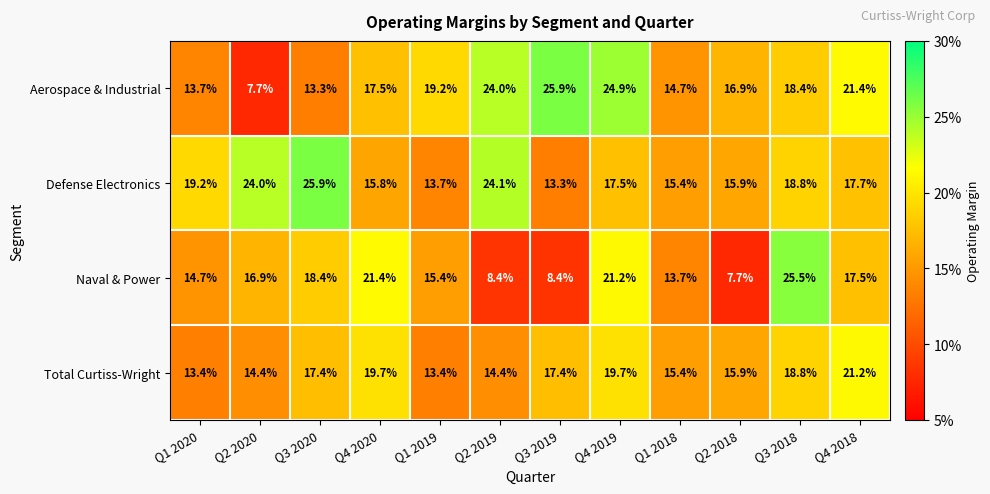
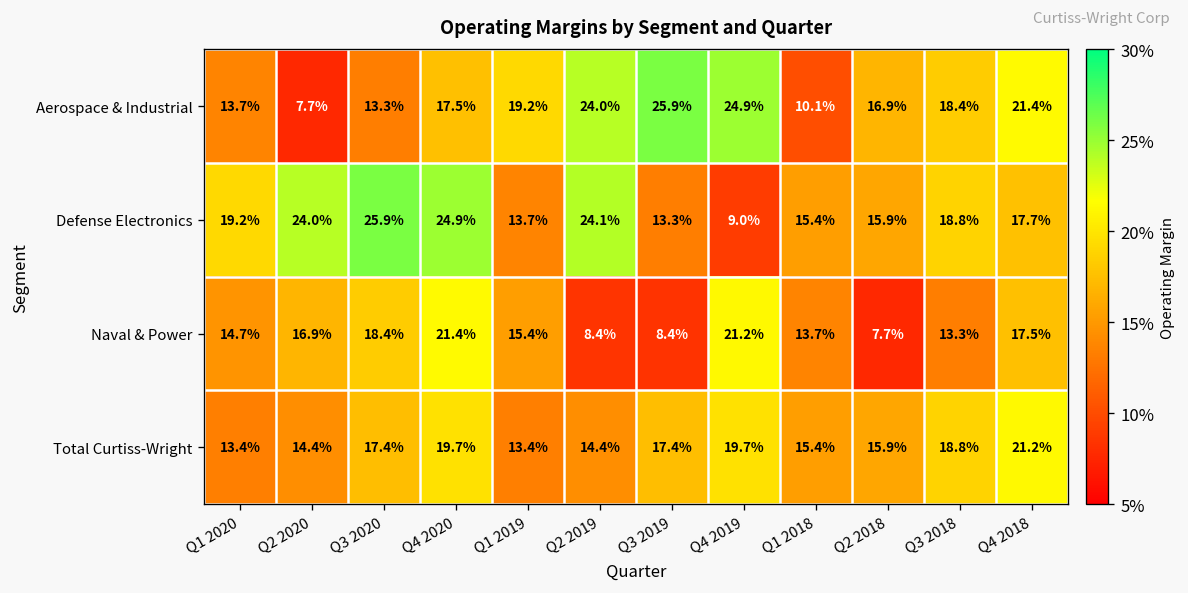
  {
    "Aerospace & Industrial": {
      "Q1 2020": "13.7%",
      "Q2 2020": "7.7%",
      "Q3 2020": "13.3%",
      "Q4 2020": "17.5%",
      "Q1 2019": "19.2%",
      "Q2 2019": "24.0%",
      "Q3 2019": "25.9%",
      "Q4 2019": "24.9%",
-     "Q1 2018": "14.7%",
+     "Q1 2018": "10.1%",
      "Q2 2018": "16.9%",
      "Q3 2018": "18.4%",
      "Q4 2018": "21.4%"
    },
    "Defense Electronics": {
      "Q1 2020": "19.2%",
      "Q2 2020": "24.0%",
      "Q3 2020": "25.9%",
-     "Q4 2020": "15.8%",
+     "Q4 2020": "24.9%",
      "Q1 2019": "13.7%",
      "Q2 2019": "24.1%",
      "Q3 2019": "13.3%",
-     "Q4 2019": "17.5%",
+     "Q4 2019": "9.0%",
      "Q1 2018": "15.4%",
      "Q2 2018": "15.9%",
      "Q3 2018": "18.8%",
      "Q4 2018": "17.7%"
    },
    "Naval & Power": {
      "Q1 2020": "14.7%",
      "Q2 2020": "16.9%",
      "Q3 2020": "18.4%",
      "Q4 2020": "21.4%",
      "Q1 2019": "15.4%",
      "Q2 2019": "8.4%",
      "Q3 2019": "8.4%",
      "Q4 2019": "21.2%",
      "Q1 2018": "13.7%",
      "Q2 2018": "7.7%",
-     "Q3 2018": "25.5%",
+     "Q3 2018": "13.3%",
      "Q4 2018": "17.5%"
    },
    "Total Curtiss-Wright": {
      "Q1 2020": "13.4%",
      "Q2 2020": "14.4%",
      "Q3 2020": "17.4%",
      "Q4 2020": "19.7%",
      "Q1 2019": "13.4%",
      "Q2 2019": "14.4%",
      "Q3 2019": "17.4%",
      "Q4 2019": "19.7%",
      "Q1 2018": "15.4%",
      "Q2 2018": "15.9%",
      "Q3 2018": "18.8%",
      "Q4 2018": "21.2%"
    }
  }
